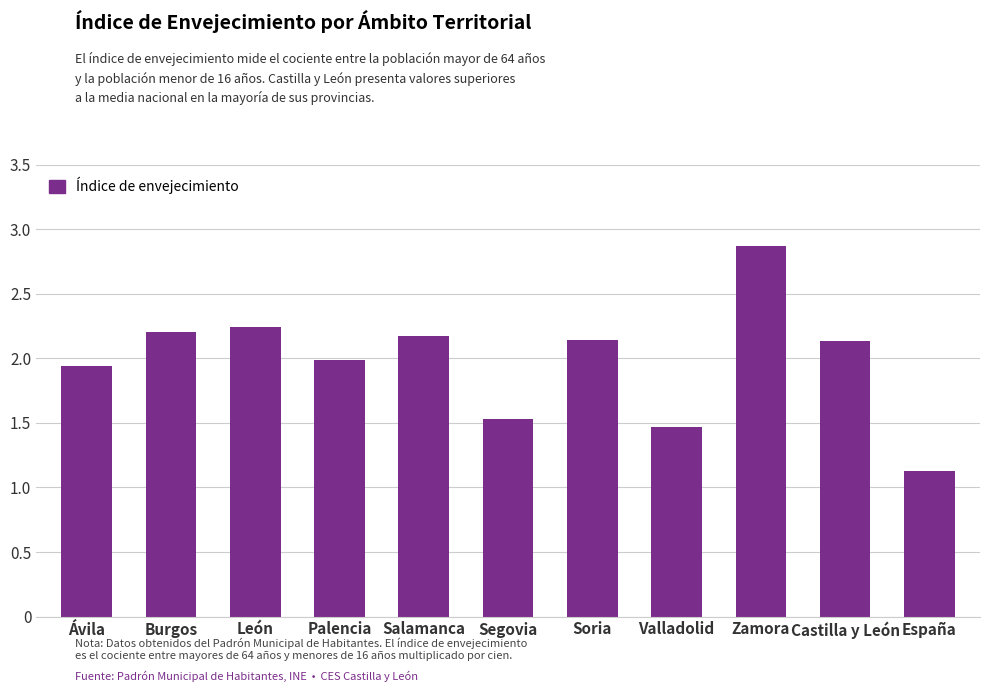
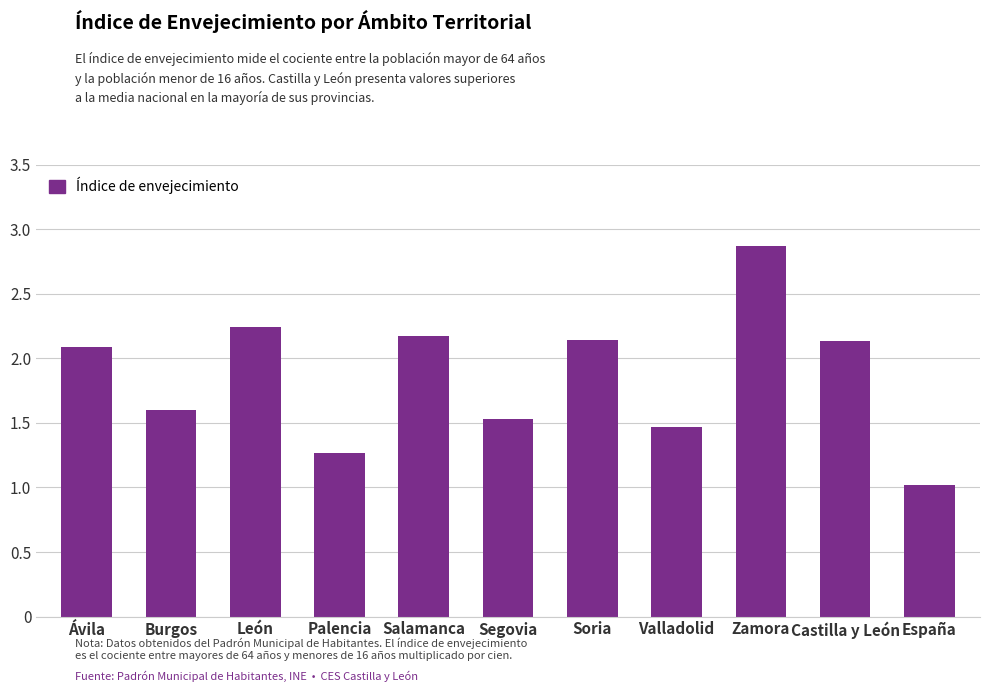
  {
-   "Ávila": 1.94,
-   "Burgos": 2.2,
+   "Ávila": 2.09,
+   "Burgos": 1.6,
    "León": 2.24,
-   "Palencia": 1.99,
+   "Palencia": 1.27,
    "Salamanca": 2.17,
    "Segovia": 1.53,
    "Soria": 2.14,
    "Valladolid": 1.47,
    "Zamora": 2.87,
    "Castilla y León": 2.13,
-   "España": 1.13
+   "España": 1.02
  }
